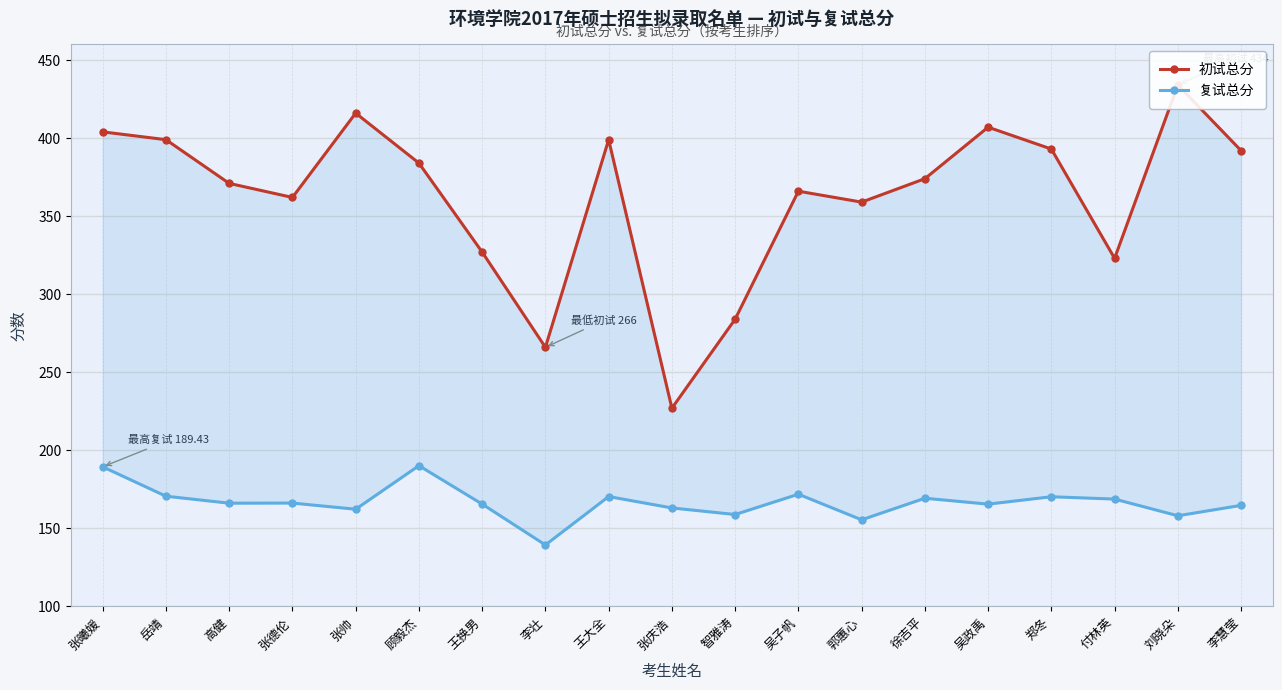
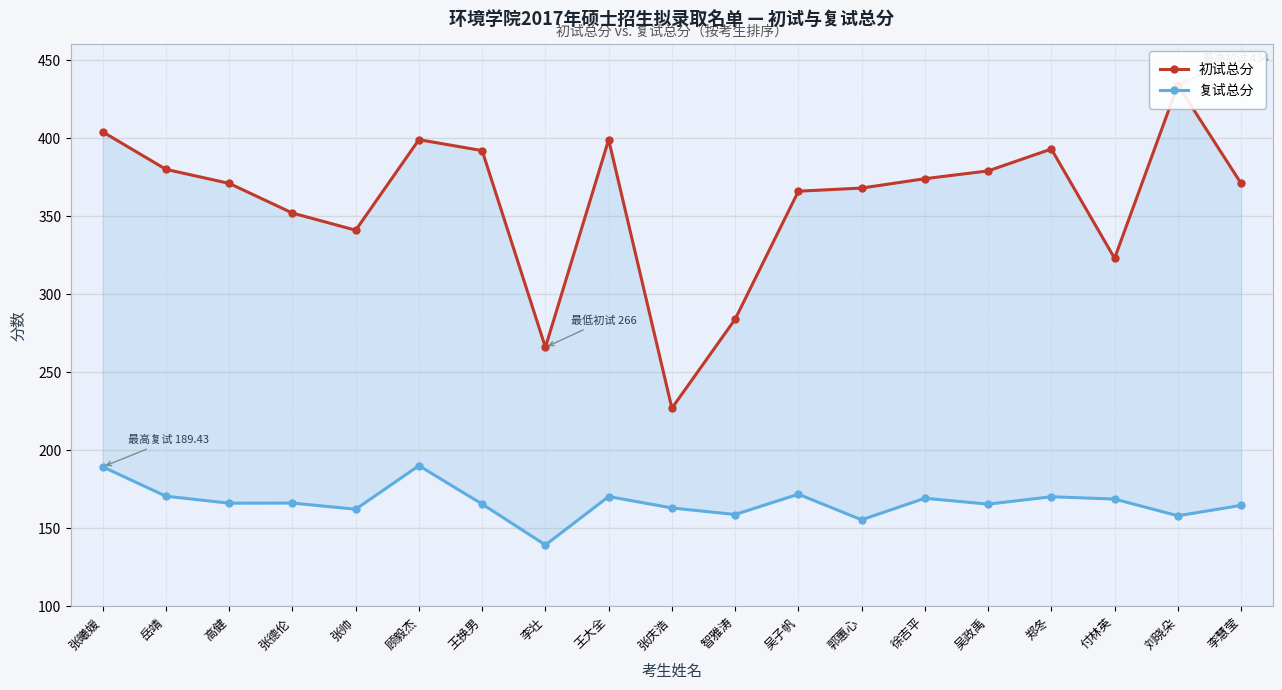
  {
    "初试总分": {
      "张曦媛": 404,
-     "岳靖": 399,
+     "岳靖": 380,
      "高健": 371,
-     "张德伦": 362,
-     "张帅": 416,
-     "顾毅杰": 384,
-     "王换男": 327,
+     "张德伦": 352,
+     "张帅": 341,
+     "顾毅杰": 399,
+     "王换男": 392,
      "王大全": 399,
      "张庆浩": 227,
      "智雅涛": 284,
      "吴子帆": 366,
-     "郭蕙心": 359,
+     "郭蕙心": 368,
      "徐吉平": 374,
-     "吴政禹": 407,
+     "吴政禹": 379,
      "郑冬": 393,
      "付林英": 323,
-     "李慧莹": 392
+     "李慧莹": 371
    },
    "复试总分": {
      "张曦媛": 189.43
    }
  }
